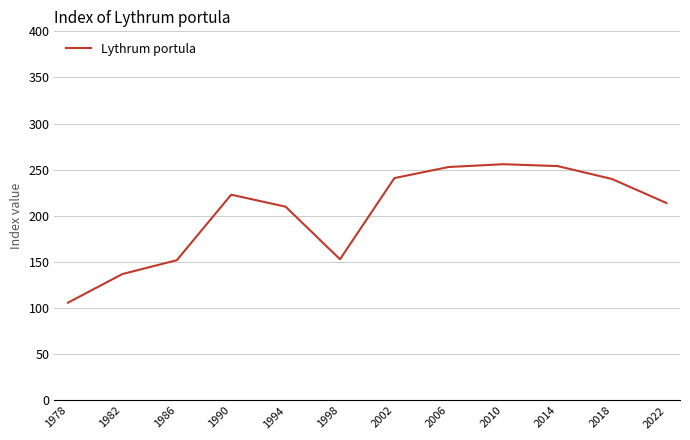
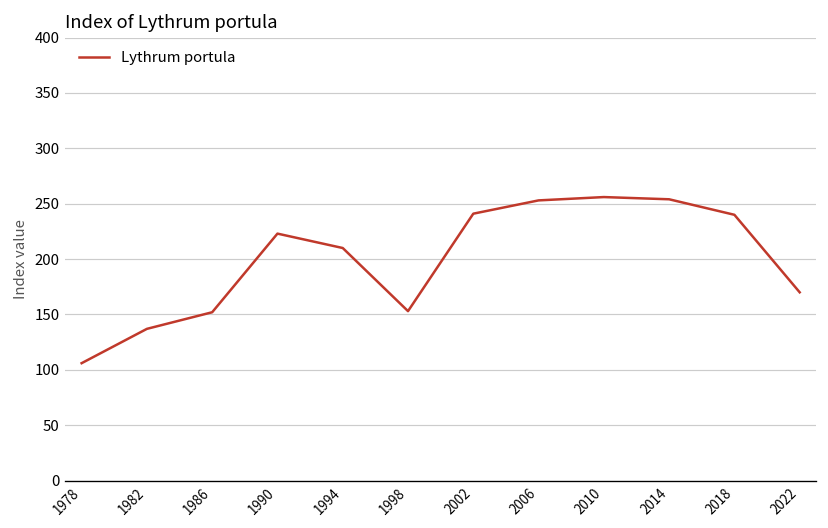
  {
    "1978": 110,
    "1982": 140,
    "1986": 150,
    "1990": 220,
    "1994": 210,
    "1998": 150,
    "2002": 240,
    "2006": 250,
    "2010": 260,
    "2014": 250,
    "2018": 240,
-   "2022": 210
+   "2022": 170
  }
